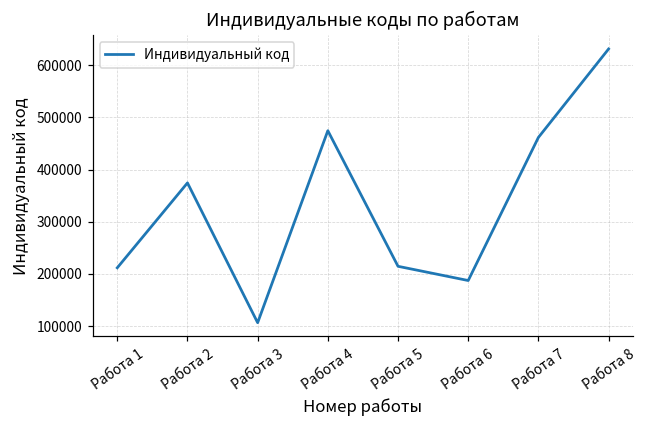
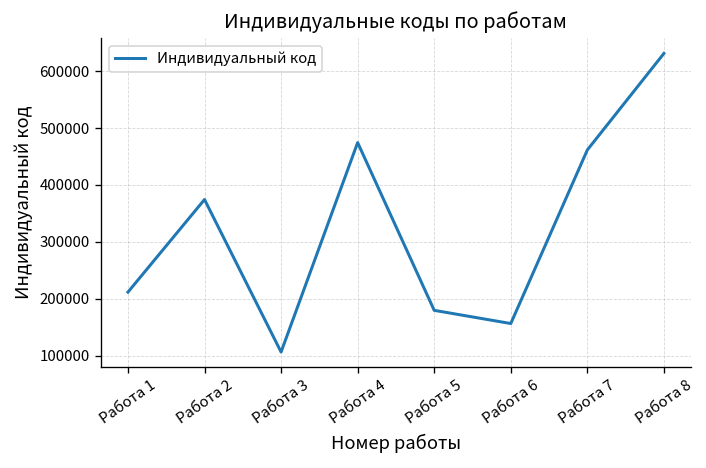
  {
    "Работа 1": 210000,
    "Работа 2": 370000,
    "Работа 3": 110000,
    "Работа 4": 470000,
-   "Работа 5": 210000,
-   "Работа 6": 190000,
+   "Работа 5": 180000,
+   "Работа 6": 160000,
    "Работа 7": 460000,
    "Работа 8": 630000
  }
